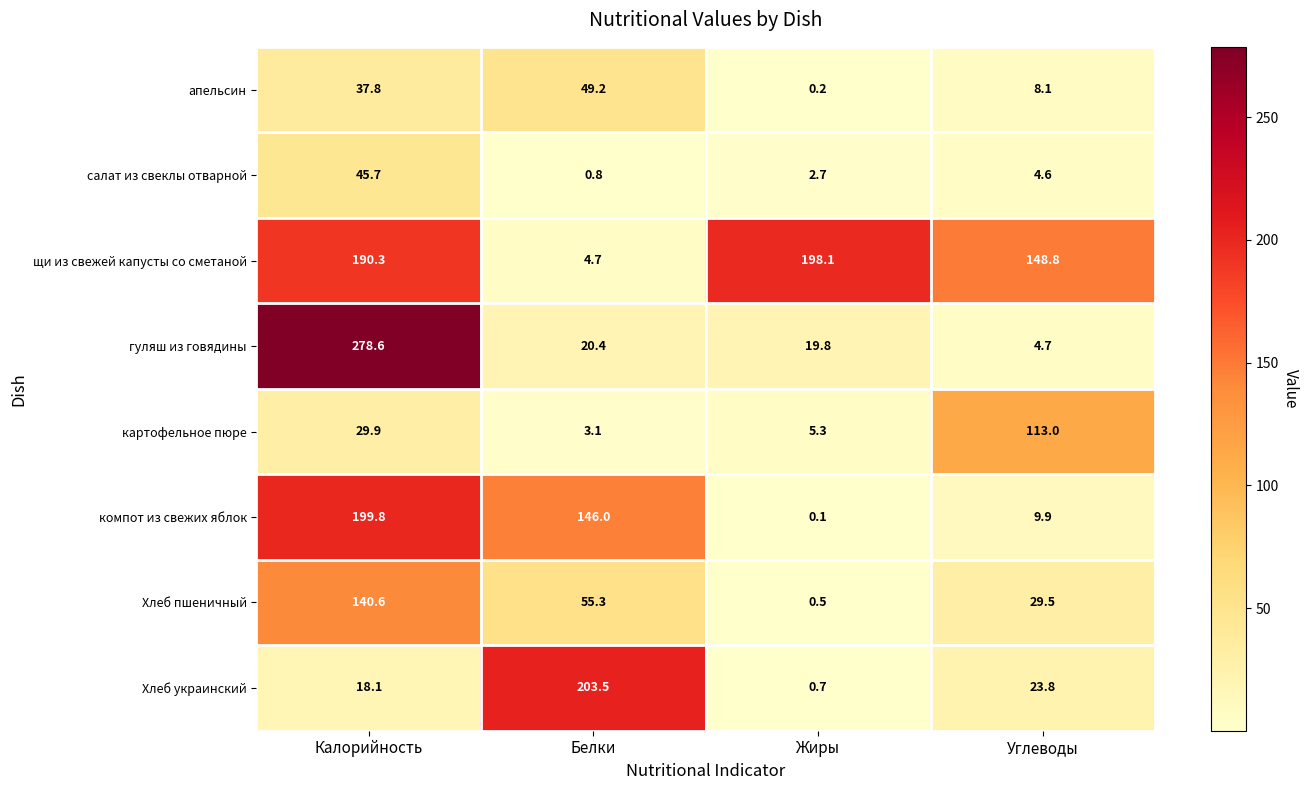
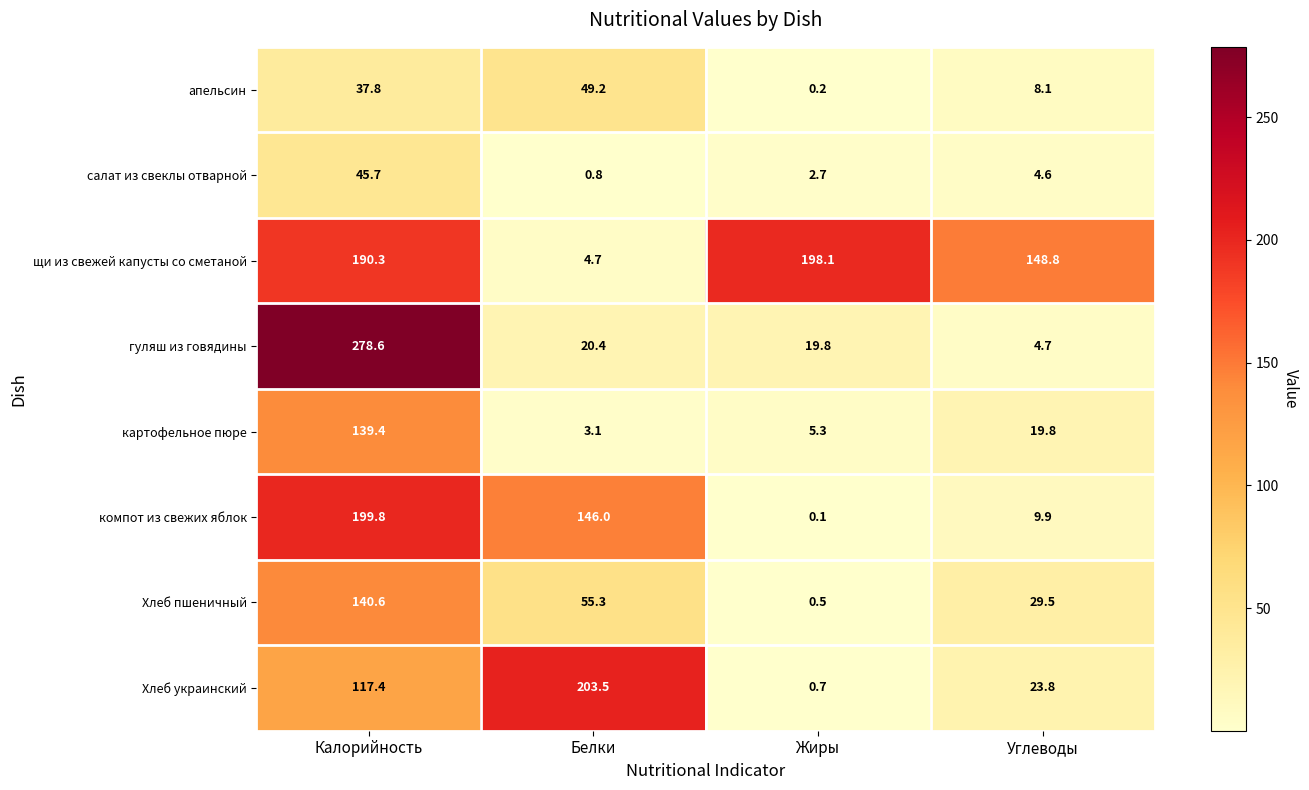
  {
    "апельсин": {
      "Калорийность": 37.8,
      "Белки": 49.2,
      "Жиры": 0.2,
      "Углеводы": 8.1
    },
    "салат из свеклы отварной": {
      "Калорийность": 45.7,
      "Белки": 0.8,
      "Жиры": 2.7,
      "Углеводы": 4.6
    },
    "щи из свежей капусты со сметаной": {
      "Калорийность": 190.3,
      "Белки": 4.7,
      "Жиры": 198.1,
      "Углеводы": 148.8
    },
    "гуляш из говядины": {
      "Калорийность": 278.6,
      "Белки": 20.4,
      "Жиры": 19.8,
      "Углеводы": 4.7
    },
    "картофельное пюре": {
-     "Калорийность": 29.9,
+     "Калорийность": 139.4,
      "Белки": 3.1,
      "Жиры": 5.3,
-     "Углеводы": 113.0
+     "Углеводы": 19.8
    },
    "компот из свежих яблок": {
      "Калорийность": 199.8,
      "Белки": 146.0,
      "Жиры": 0.1,
      "Углеводы": 9.9
    },
    "Хлеб пшеничный": {
      "Калорийность": 140.6,
      "Белки": 55.3,
      "Жиры": 0.5,
      "Углеводы": 29.5
    },
    "Хлеб украинский": {
-     "Калорийность": 18.1,
+     "Калорийность": 117.4,
      "Белки": 203.5,
      "Жиры": 0.7,
      "Углеводы": 23.8
    }
  }
